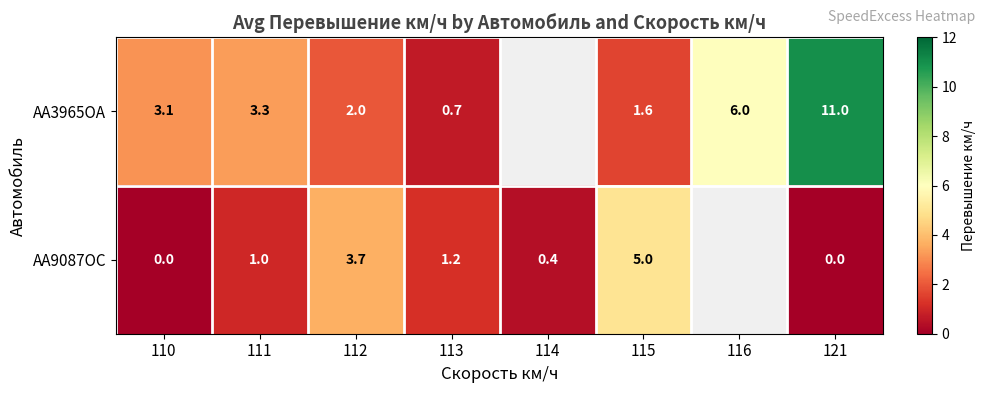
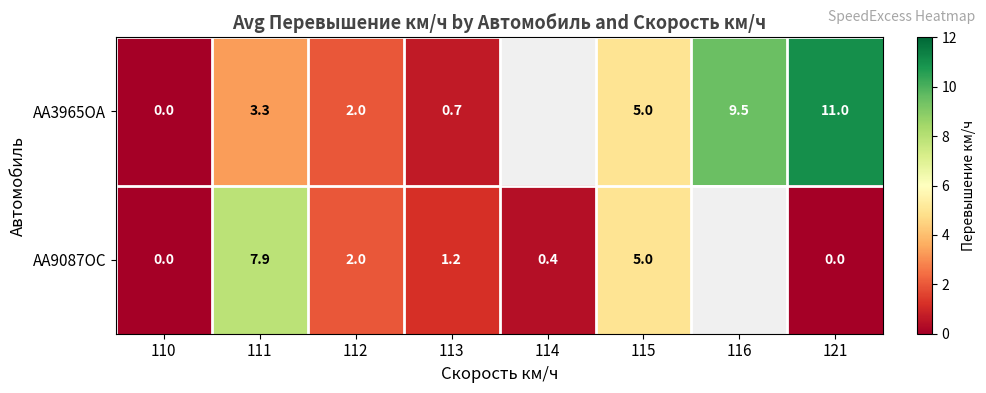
  {
    "AA3965OA": {
-     "110": 3.1,
+     "110": 0.0,
      "111": 3.3,
      "112": 2.0,
      "113": 0.7,
-     "115": 1.6,
-     "116": 6.0,
+     "115": 5.0,
+     "116": 9.5,
      "121": 11.0
    },
    "AA9087OC": {
      "110": 0.0,
-     "111": 1.0,
-     "112": 3.7,
+     "111": 7.9,
+     "112": 2.0,
      "113": 1.2,
      "114": 0.4,
      "115": 5.0,
      "121": 0.0
    }
  }
